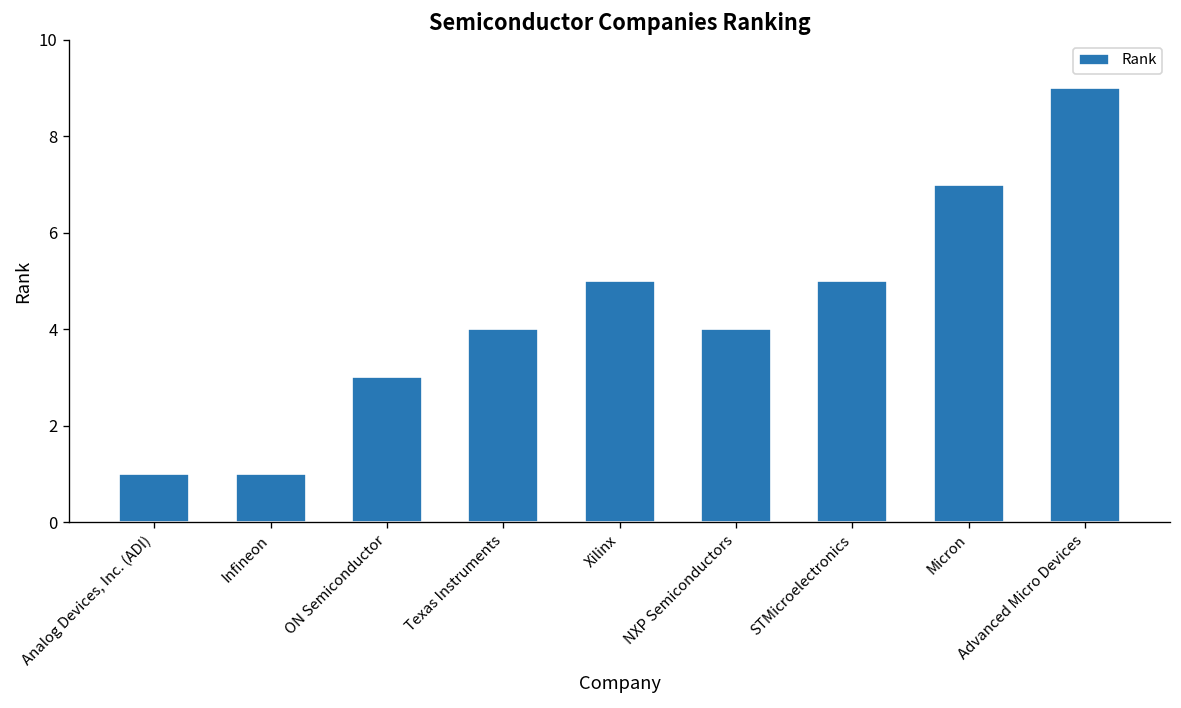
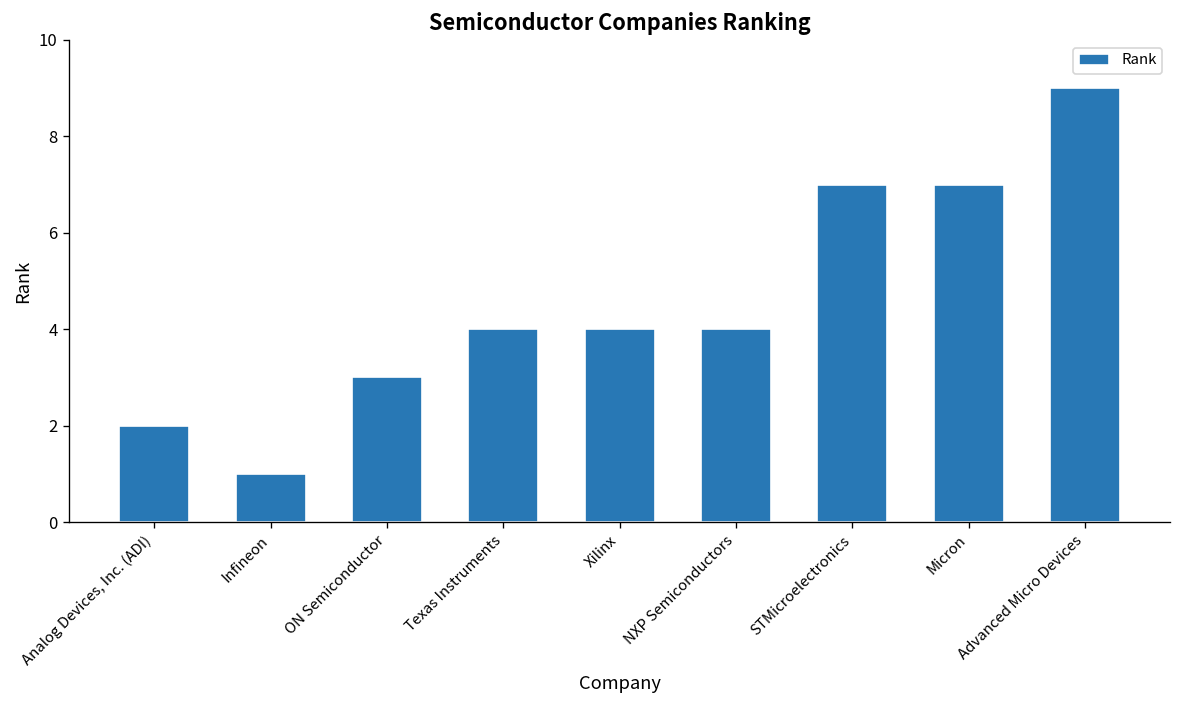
  {
-   "Analog Devices, Inc. (ADI)": 1,
+   "Analog Devices, Inc. (ADI)": 2,
    "Infineon": 1,
    "ON Semiconductor": 3,
    "Texas Instruments": 4,
-   "Xilinx": 5,
+   "Xilinx": 4,
    "NXP Semiconductors": 4,
-   "STMicroelectronics": 5,
+   "STMicroelectronics": 7,
    "Micron": 7,
    "Advanced Micro Devices": 9
  }
